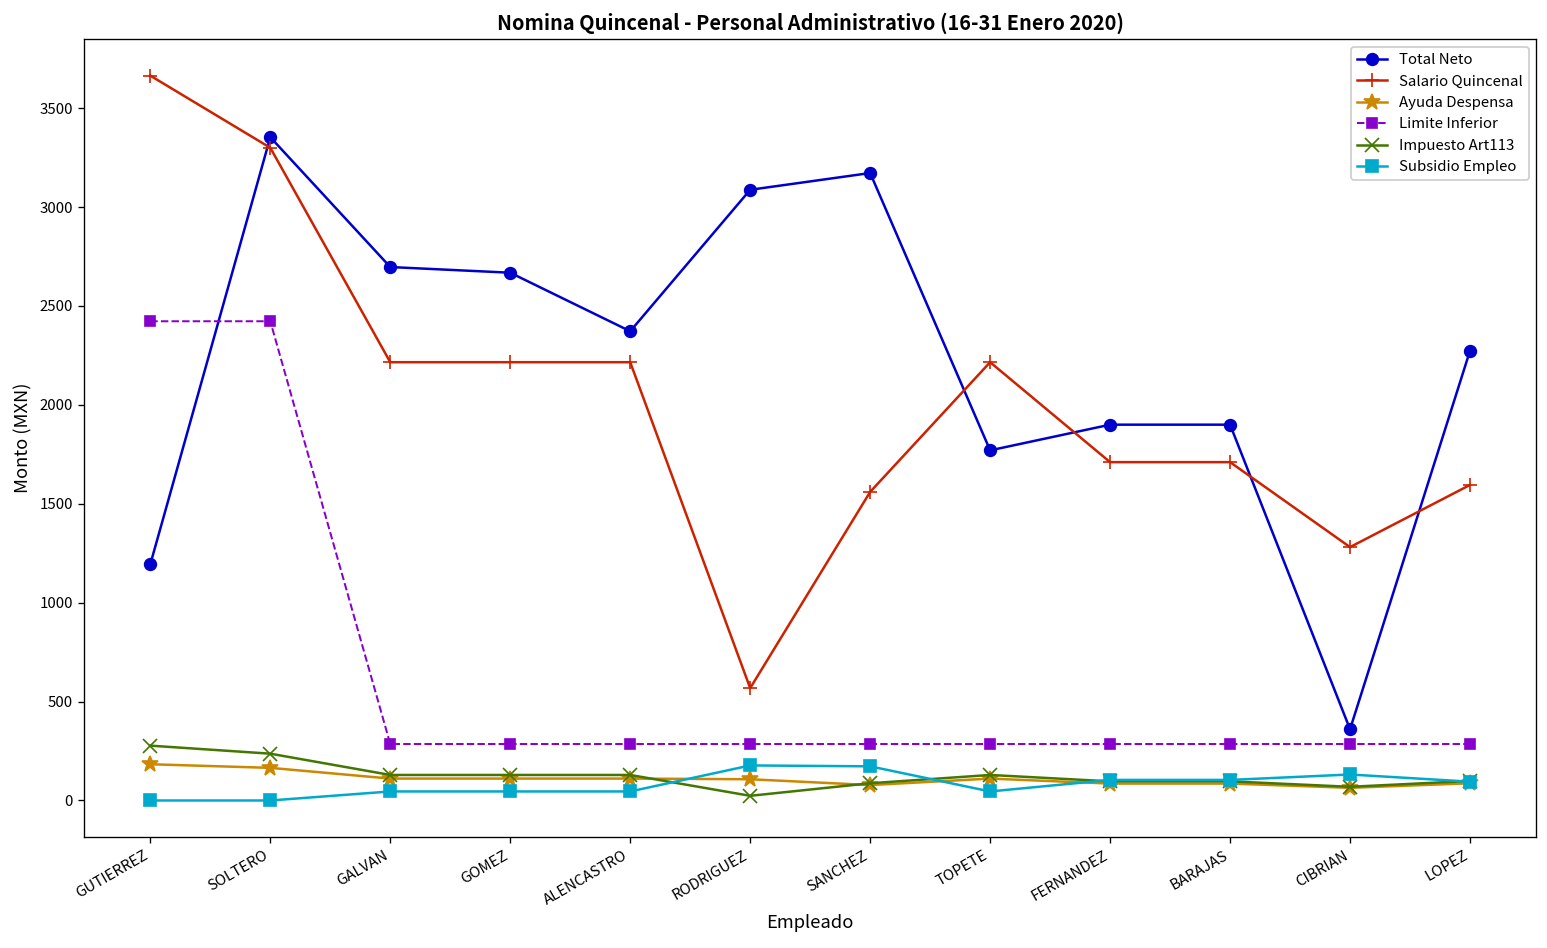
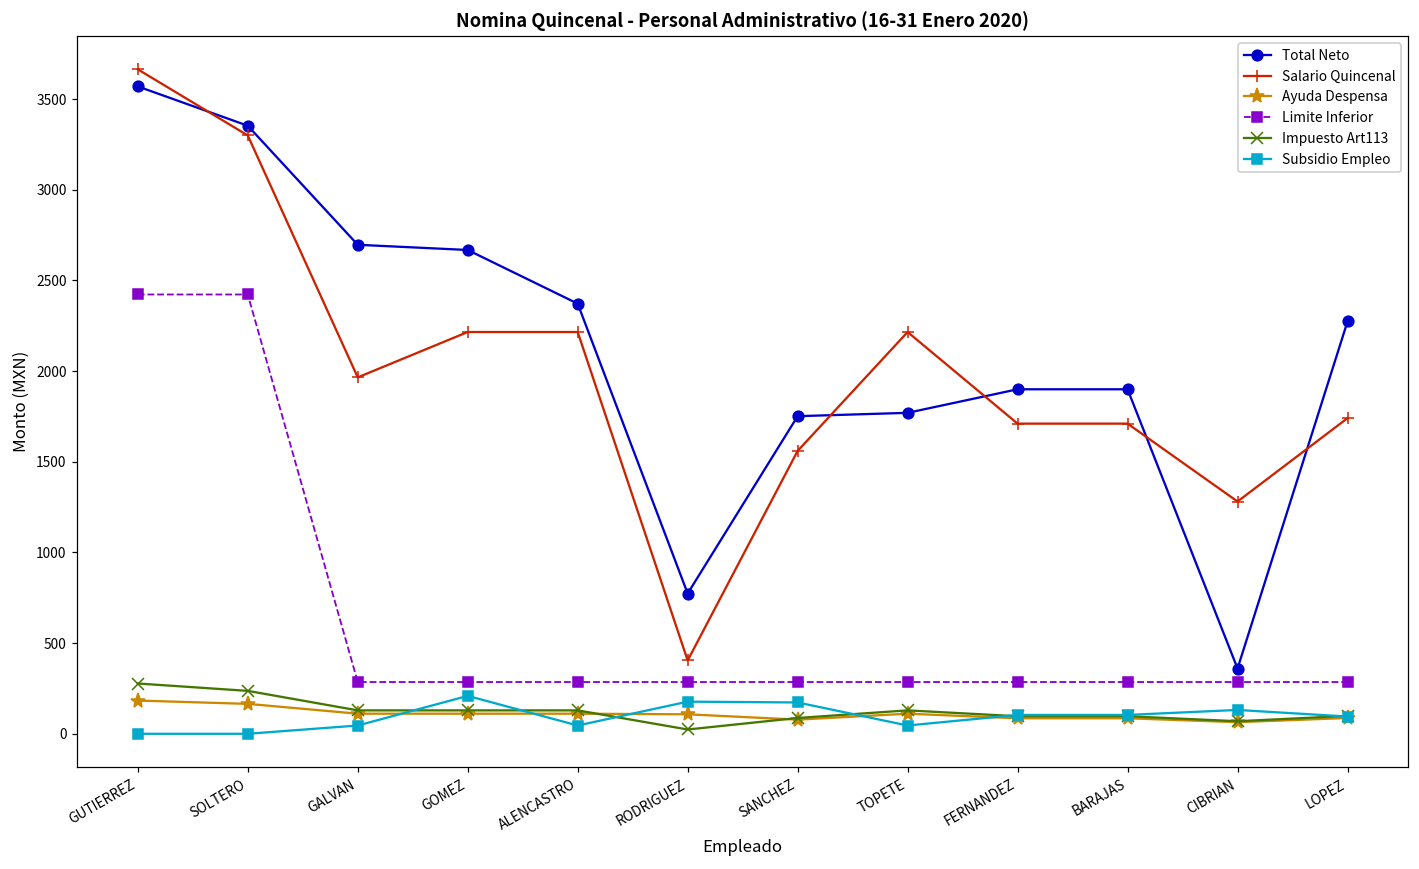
  {
    "Total Neto": {
-     "GUTIERREZ": 1190,
+     "GUTIERREZ": 3570,
      "SOLTERO": 3350,
      "GALVAN": 2700,
      "GOMEZ": 2670,
      "ALENCASTRO": 2370,
-     "RODRIGUEZ": 3090,
-     "SANCHEZ": 3170,
+     "RODRIGUEZ": 770,
+     "SANCHEZ": 1750,
      "TOPETE": 1770,
      "FERNANDEZ": 1900,
      "BARAJAS": 1900,
      "CIBRIAN": 360,
      "LOPEZ": 2270
    },
    "Salario Quincenal": {
      "GUTIERREZ": 3660,
      "SOLTERO": 3300,
-     "GALVAN": 2220,
+     "GALVAN": 1970,
      "GOMEZ": 2220,
      "ALENCASTRO": 2220,
-     "RODRIGUEZ": 570,
+     "RODRIGUEZ": 400,
      "SANCHEZ": 1560,
      "TOPETE": 2220,
      "FERNANDEZ": 1710,
      "BARAJAS": 1710,
      "CIBRIAN": 1280,
-     "LOPEZ": 1600
+     "LOPEZ": 1740
    },
    "Ayuda Despensa": {
      "GUTIERREZ": 180,
      "SOLTERO": 170,
      "GALVAN": 110,
      "GOMEZ": 110,
      "ALENCASTRO": 110,
      "RODRIGUEZ": 110,
      "TOPETE": 110
    },
    "Limite Inferior": {
      "GUTIERREZ": 2420,
      "SOLTERO": 2420,
      "GALVAN": 290,
      "GOMEZ": 290,
      "ALENCASTRO": 290,
      "RODRIGUEZ": 290,
      "SANCHEZ": 290,
      "TOPETE": 290,
      "FERNANDEZ": 290,
      "BARAJAS": 290,
      "CIBRIAN": 290,
      "LOPEZ": 290
    },
    "Impuesto Art113": {
      "GUTIERREZ": 280,
      "SOLTERO": 240,
      "GALVAN": 130,
      "GOMEZ": 130,
      "ALENCASTRO": 130,
      "RODRIGUEZ": 20,
      "TOPETE": 130
    },
    "Subsidio Empleo": {
      "GUTIERREZ": 0,
      "SOLTERO": 0,
      "GALVAN": 50,
-     "GOMEZ": 50,
+     "GOMEZ": 210,
      "ALENCASTRO": 50,
      "RODRIGUEZ": 180,
      "SANCHEZ": 170,
      "TOPETE": 50,
      "CIBRIAN": 130
    }
  }
